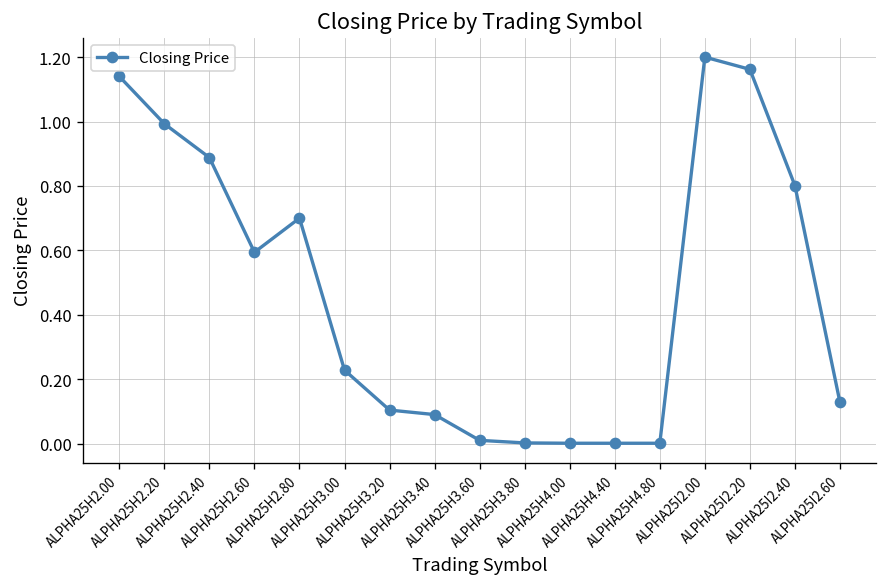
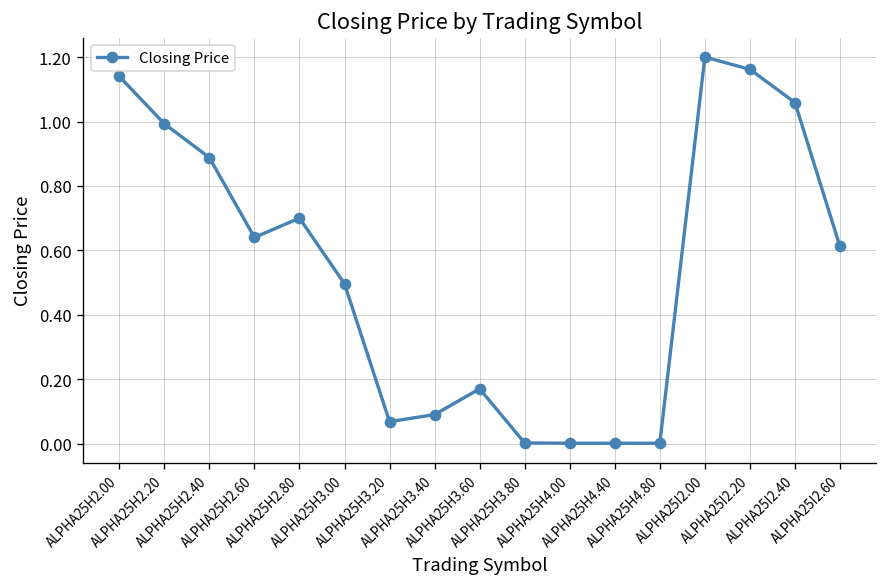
  {
    "ALPHA25H2.00": 1.14,
    "ALPHA25H2.20": 0.99,
    "ALPHA25H2.40": 0.89,
-   "ALPHA25H2.60": 0.59,
+   "ALPHA25H2.60": 0.64,
    "ALPHA25H2.80": 0.70,
-   "ALPHA25H3.00": 0.23,
-   "ALPHA25H3.20": 0.10,
+   "ALPHA25H3.00": 0.50,
+   "ALPHA25H3.20": 0.07,
    "ALPHA25H3.40": 0.09,
-   "ALPHA25H3.60": 0.01,
+   "ALPHA25H3.60": 0.17,
    "ALPHA25H3.80": 0.00,
    "ALPHA25H4.00": 0.00,
    "ALPHA25H4.40": 0.00,
    "ALPHA25H4.80": 0.00,
    "ALPHA25I2.00": 1.20,
    "ALPHA25I2.20": 1.16,
-   "ALPHA25I2.40": 0.80,
-   "ALPHA25I2.60": 0.13
+   "ALPHA25I2.40": 1.06,
+   "ALPHA25I2.60": 0.61
  }
